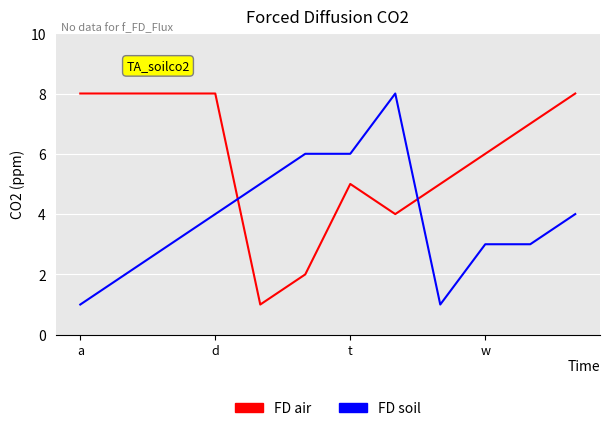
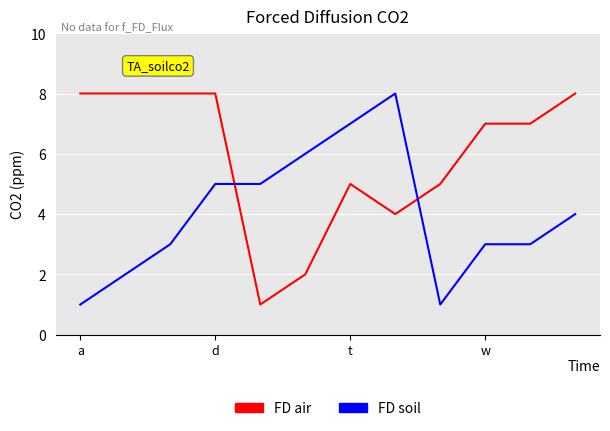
  {
    "FD air": {
      "a": 8,
      "d": 8,
      "t": 5,
-     "w": 6
+     "w": 7
    },
    "FD soil": {
      "a": 1,
-     "d": 4,
-     "t": 6,
+     "d": 5,
+     "t": 7,
      "w": 3
    }
  }
